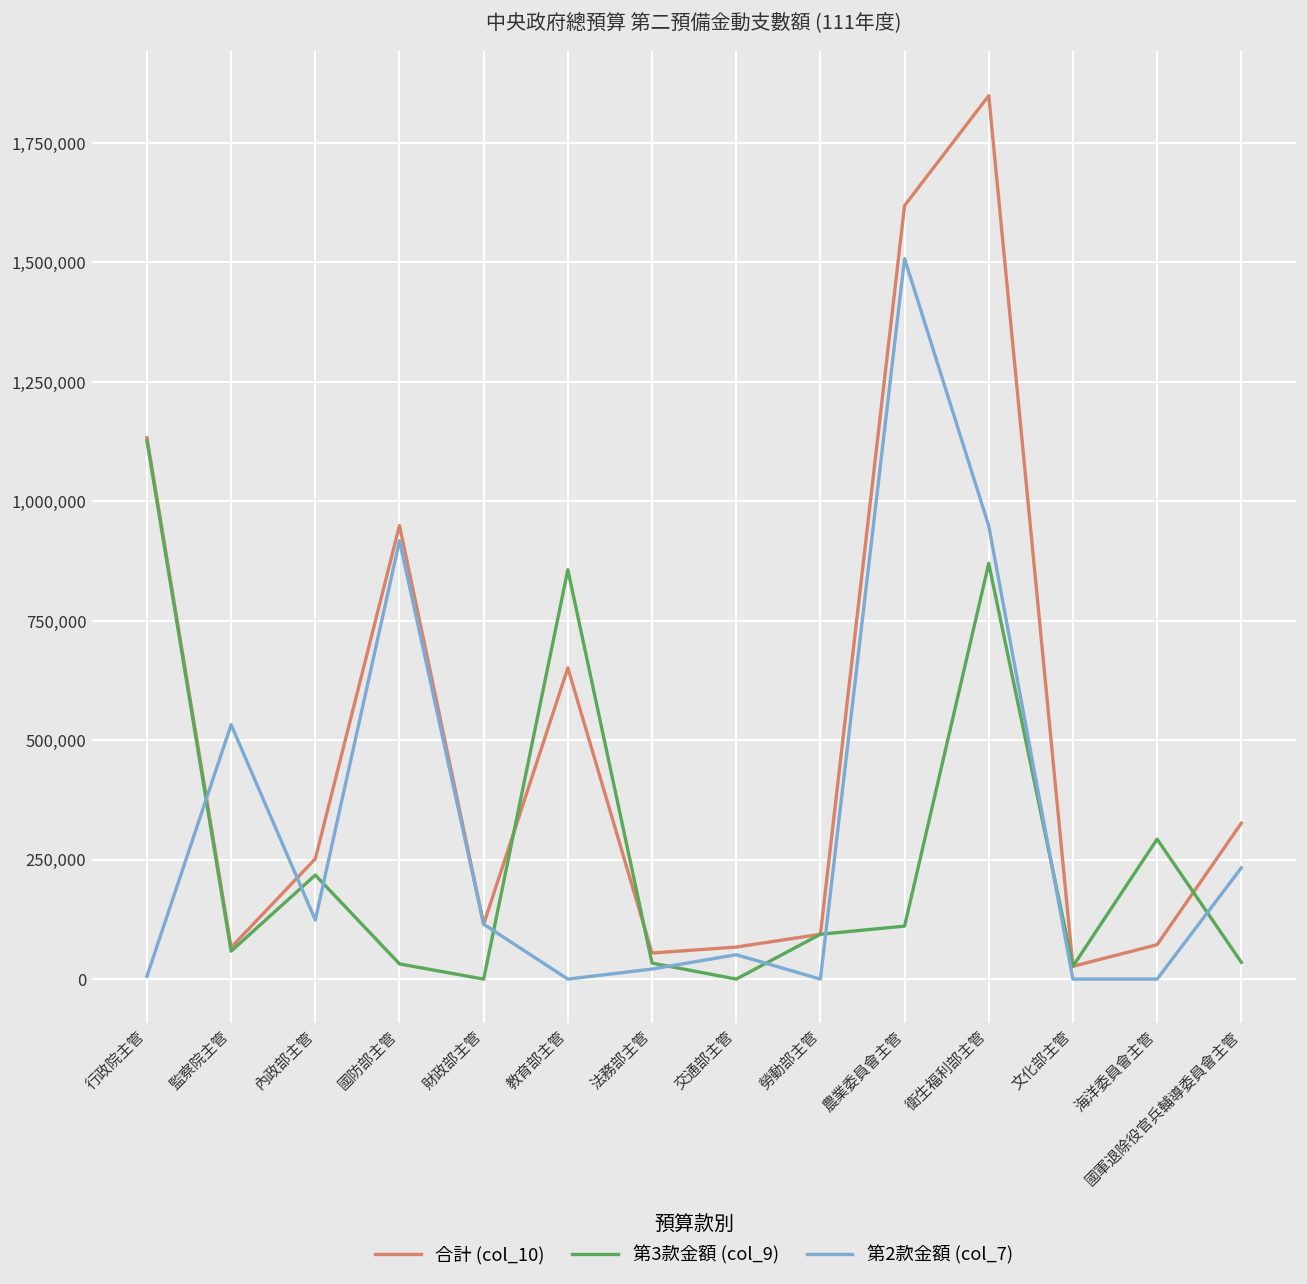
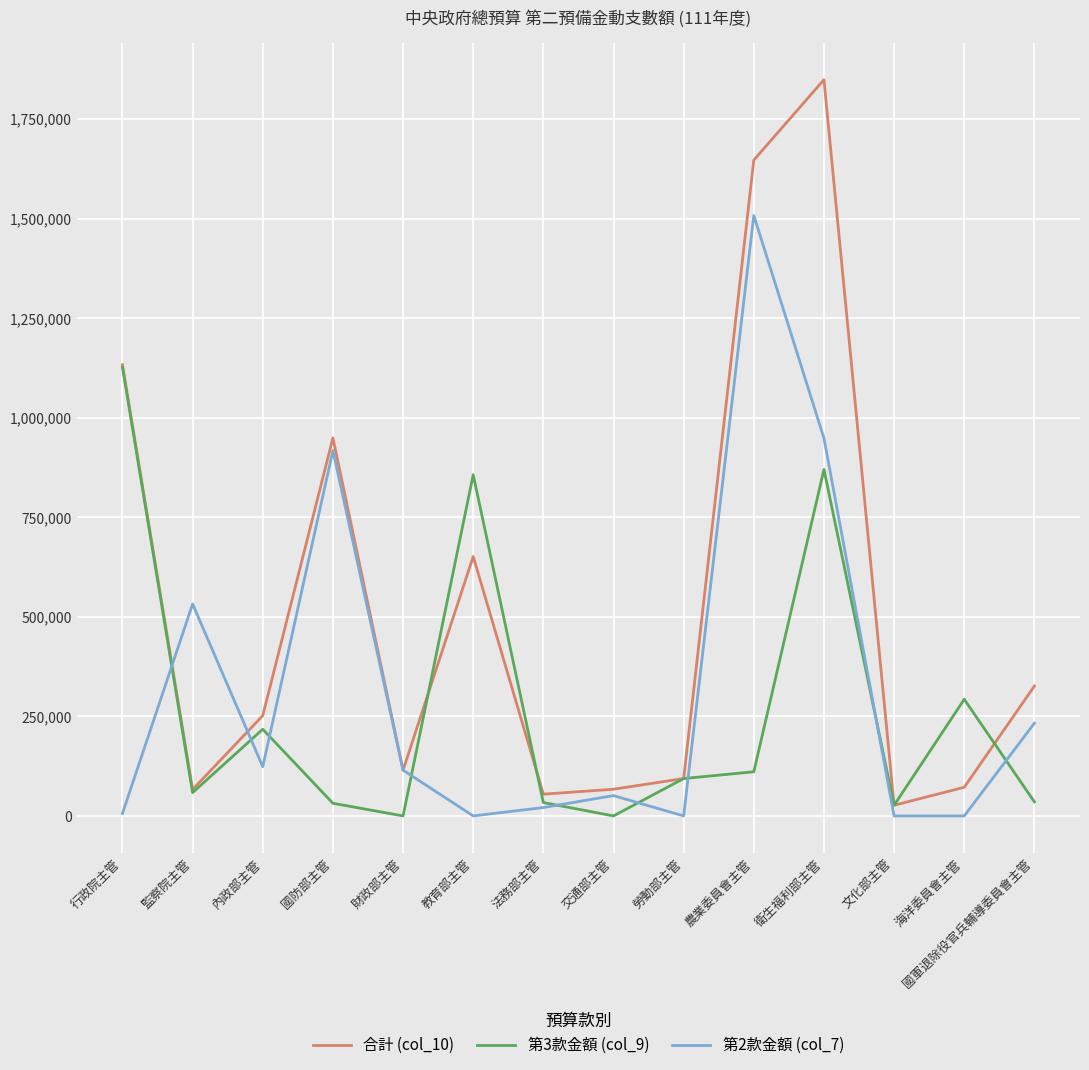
  {
    "合計 (col_10)": {
      "監察院主管": "70,000",
      "內政部主管": "250,000",
      "國防部主管": "950,000",
      "教育部主管": "650,000",
      "法務部主管": "50,000",
      "交通部主管": "70,000",
-     "農業委員會主管": "1,620,000",
+     "農業委員會主管": "1,650,000",
      "衛生福利部主管": "1,850,000",
      "海洋委員會主管": "70,000",
      "國軍退除役官兵輔導委員會主管": "330,000"
    },
    "第3款金額 (col_9)": {
      "監察院主管": "60,000",
      "內政部主管": "220,000",
      "國防部主管": "30,000",
      "財政部主管": "0",
      "教育部主管": "860,000",
      "法務部主管": "30,000",
      "交通部主管": "0",
      "農業委員會主管": "110,000",
      "衛生福利部主管": "870,000",
      "海洋委員會主管": "290,000",
      "國軍退除役官兵輔導委員會主管": "40,000"
    },
    "第2款金額 (col_7)": {
      "行政院主管": "10,000",
      "監察院主管": "530,000",
      "內政部主管": "120,000",
      "國防部主管": "920,000",
      "教育部主管": "0",
      "法務部主管": "20,000",
      "交通部主管": "50,000",
      "勞動部主管": "0",
      "農業委員會主管": "1,510,000",
      "衛生福利部主管": "950,000",
      "文化部主管": "0",
      "海洋委員會主管": "0",
      "國軍退除役官兵輔導委員會主管": "230,000"
    }
  }
